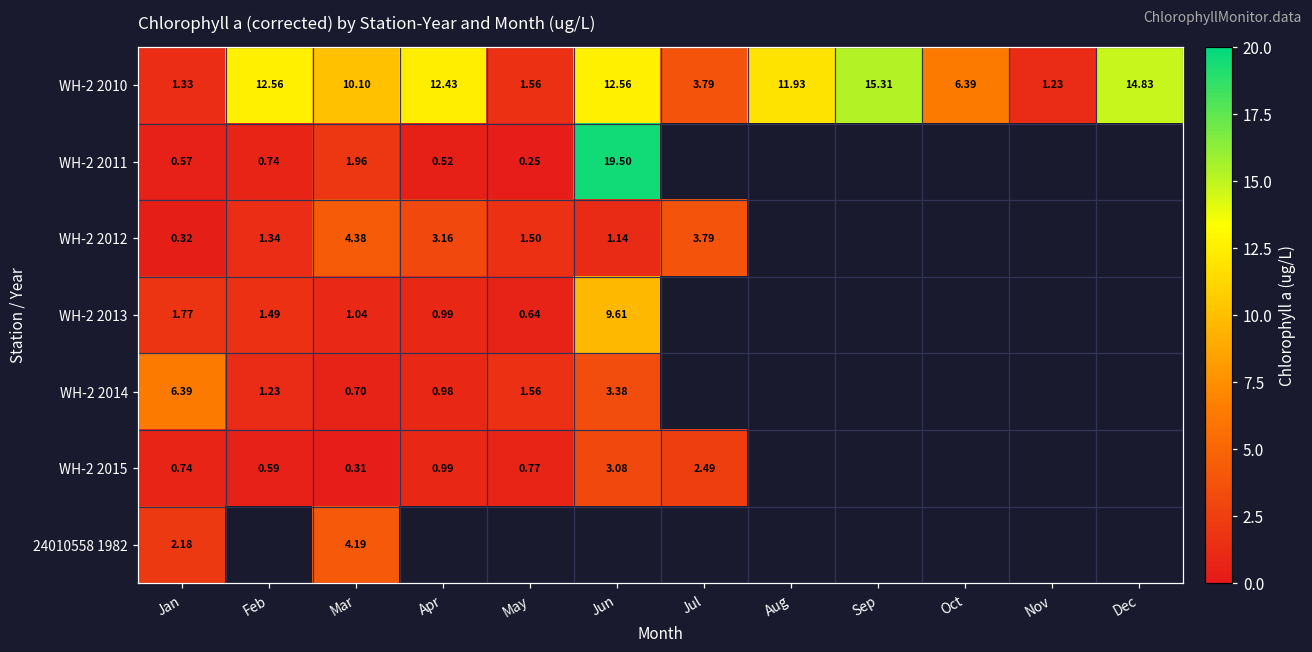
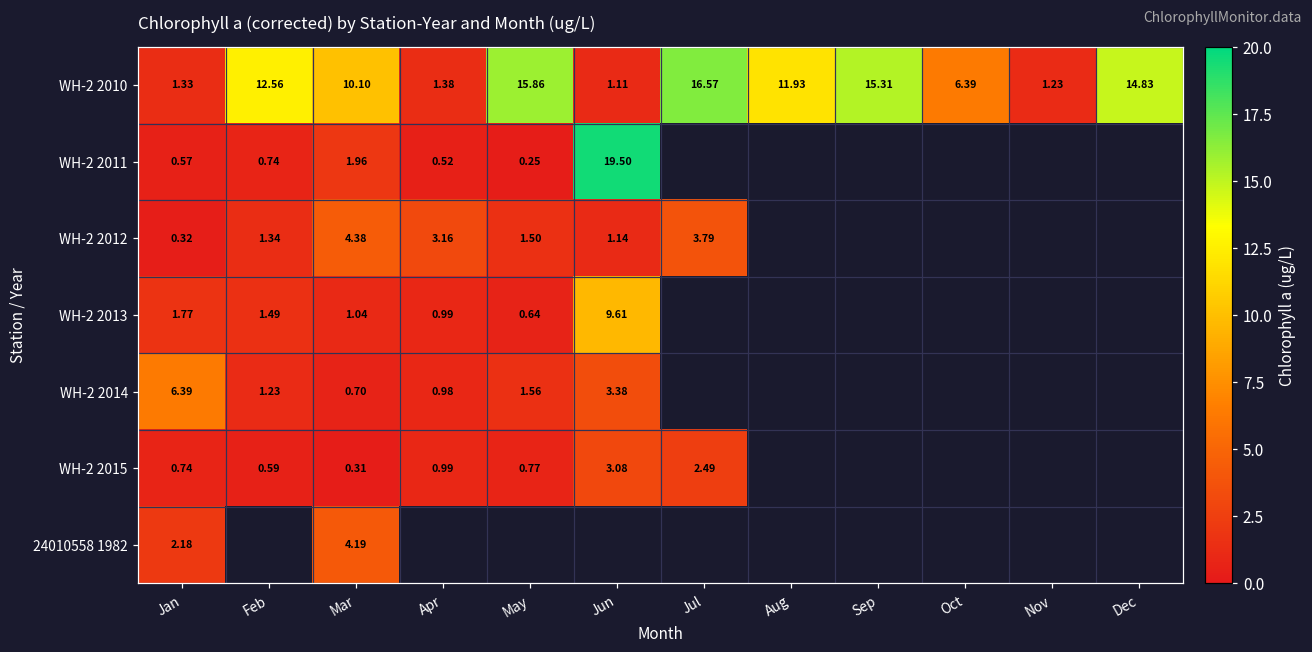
  {
    "WH-2 2010": {
      "Jan": 1.33,
      "Feb": 12.56,
      "Mar": 10.10,
-     "Apr": 12.43,
-     "May": 1.56,
-     "Jun": 12.56,
-     "Jul": 3.79,
+     "Apr": 1.38,
+     "May": 15.86,
+     "Jun": 1.11,
+     "Jul": 16.57,
      "Aug": 11.93,
      "Sep": 15.31,
      "Oct": 6.39,
      "Nov": 1.23,
      "Dec": 14.83
    },
    "WH-2 2011": {
      "Jan": 0.57,
      "Feb": 0.74,
      "Mar": 1.96,
      "Apr": 0.52,
      "May": 0.25,
      "Jun": 19.50
    },
    "WH-2 2012": {
      "Jan": 0.32,
      "Feb": 1.34,
      "Mar": 4.38,
      "Apr": 3.16,
      "May": 1.50,
      "Jun": 1.14,
      "Jul": 3.79
    },
    "WH-2 2013": {
      "Jan": 1.77,
      "Feb": 1.49,
      "Mar": 1.04,
      "Apr": 0.99,
      "May": 0.64,
      "Jun": 9.61
    },
    "WH-2 2014": {
      "Jan": 6.39,
      "Feb": 1.23,
      "Mar": 0.70,
      "Apr": 0.98,
      "May": 1.56,
      "Jun": 3.38
    },
    "WH-2 2015": {
      "Jan": 0.74,
      "Feb": 0.59,
      "Mar": 0.31,
      "Apr": 0.99,
      "May": 0.77,
      "Jun": 3.08,
      "Jul": 2.49
    },
    "24010558 1982": {
      "Jan": 2.18,
      "Mar": 4.19
    }
  }
